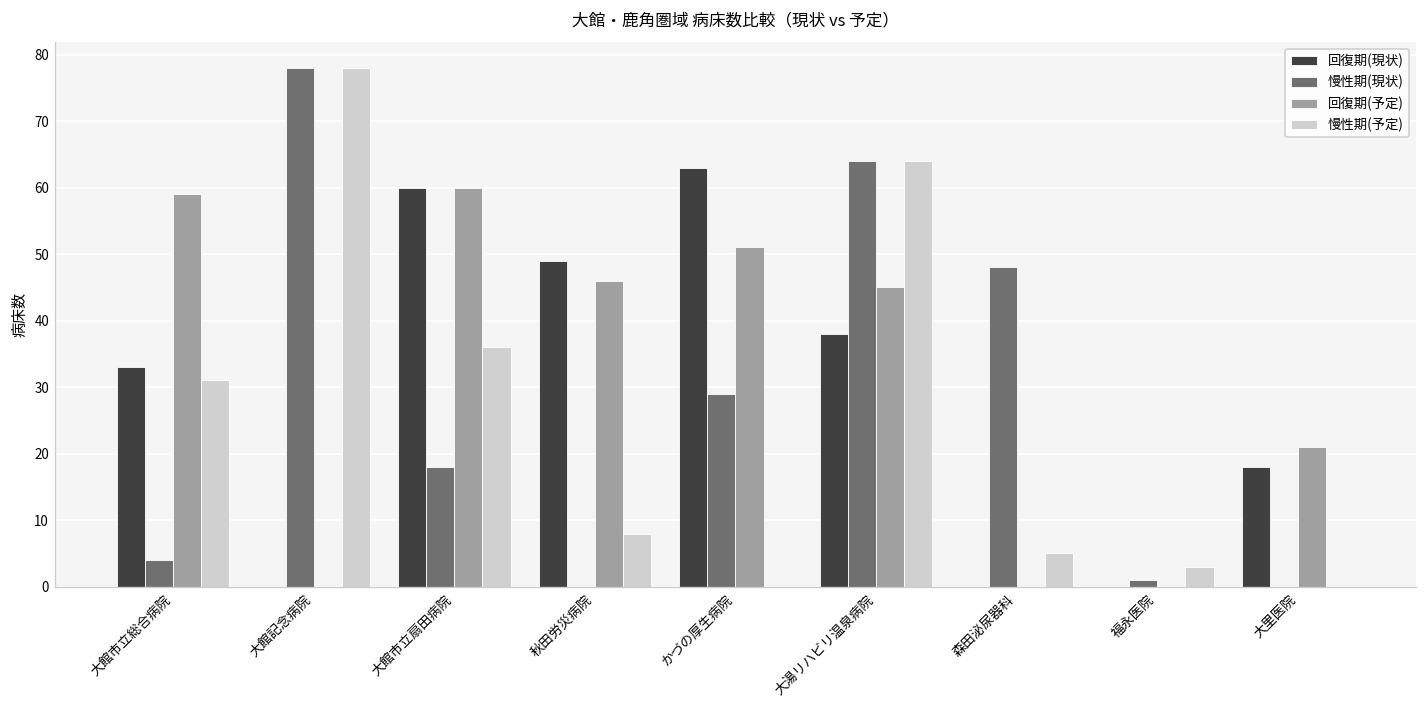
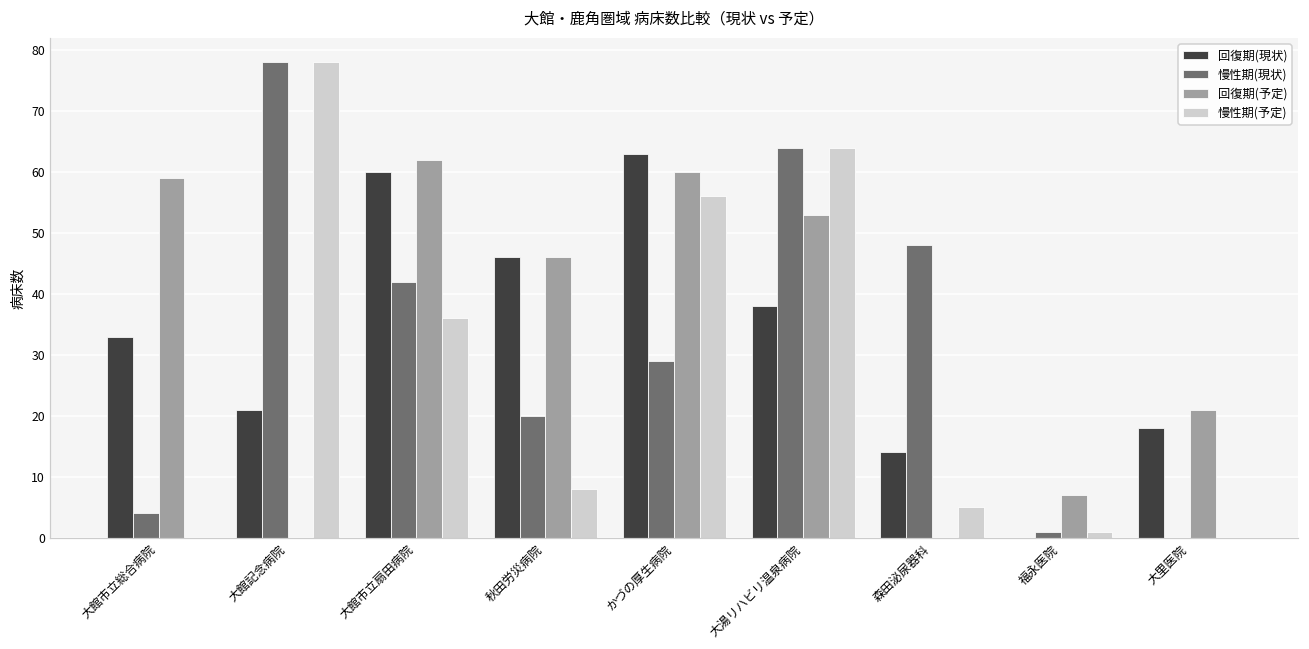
  {
    "回復期(現状)": {
      "大館市立総合病院": 33,
-     "大館記念病院": 0,
+     "大館記念病院": 21,
      "大館市立扇田病院": 60,
-     "秋田労災病院": 49,
+     "秋田労災病院": 46,
      "かづの厚生病院": 63,
      "大湯リハビリ温泉病院": 38,
-     "森田泌尿器科": 0,
+     "森田泌尿器科": 14,
      "福永医院": 0,
      "大里医院": 18
    },
    "慢性期(現状)": {
      "大館市立総合病院": 4,
      "大館記念病院": 78,
-     "大館市立扇田病院": 18,
-     "秋田労災病院": 0,
+     "大館市立扇田病院": 42,
+     "秋田労災病院": 20,
      "かづの厚生病院": 29,
      "大湯リハビリ温泉病院": 64,
      "森田泌尿器科": 48,
      "福永医院": 1,
      "大里医院": 0
    },
    "回復期(予定)": {
      "大館市立総合病院": 59,
      "大館記念病院": 0,
-     "大館市立扇田病院": 60,
+     "大館市立扇田病院": 62,
      "秋田労災病院": 46,
-     "かづの厚生病院": 51,
-     "大湯リハビリ温泉病院": 45,
+     "かづの厚生病院": 60,
+     "大湯リハビリ温泉病院": 53,
      "森田泌尿器科": 0,
-     "福永医院": 0,
+     "福永医院": 7,
      "大里医院": 21
    },
    "慢性期(予定)": {
-     "大館市立総合病院": 31,
+     "大館市立総合病院": 0,
      "大館記念病院": 78,
      "大館市立扇田病院": 36,
      "秋田労災病院": 8,
-     "かづの厚生病院": 0,
+     "かづの厚生病院": 56,
      "大湯リハビリ温泉病院": 64,
      "森田泌尿器科": 5,
-     "福永医院": 3,
+     "福永医院": 1,
      "大里医院": 0
    }
  }
